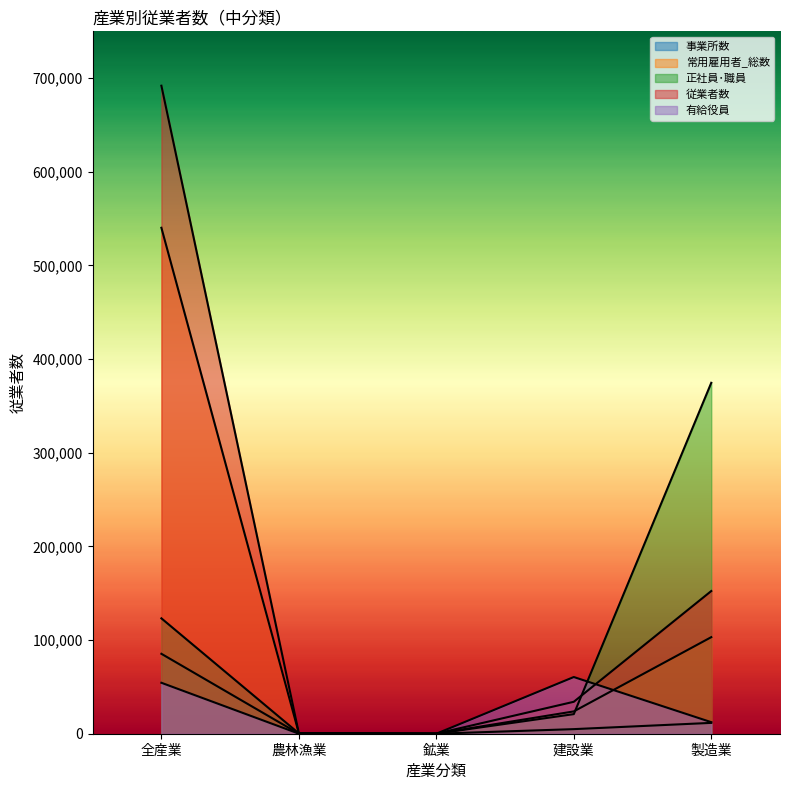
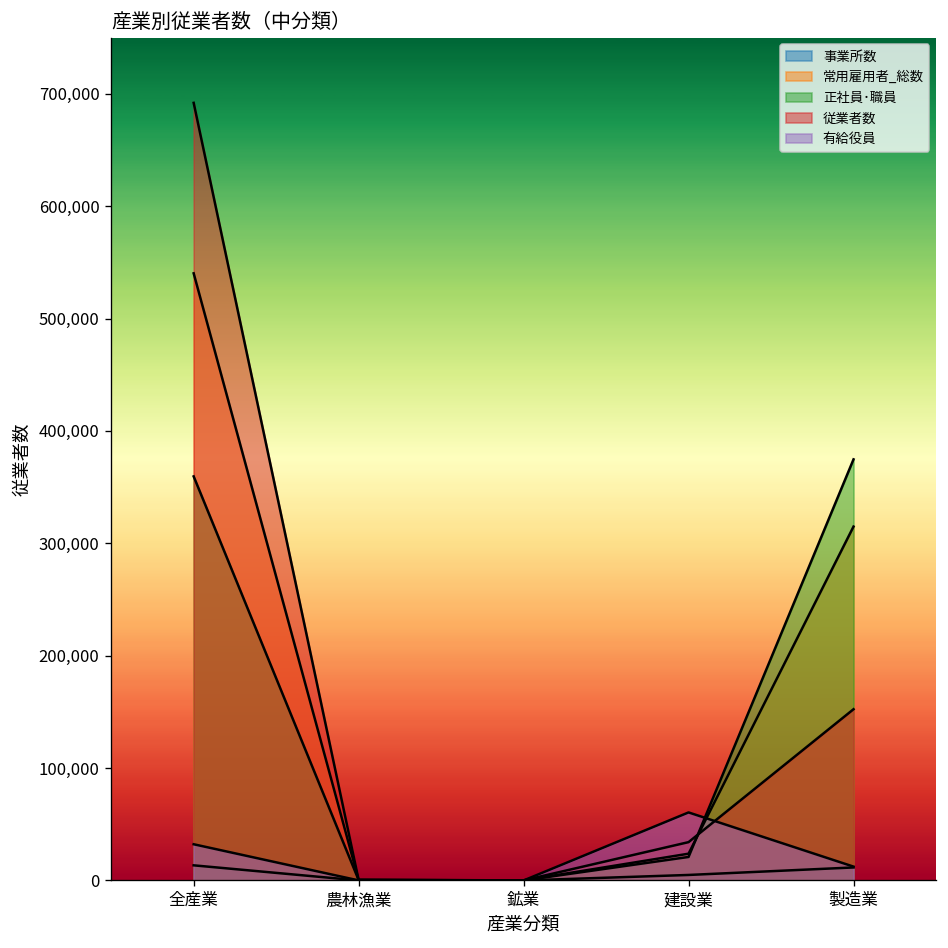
  {
    "事業所数": {
-     "全産業": "90,000",
+     "全産業": "10,000",
      "建設業": "0"
    },
    "常用雇用者_総数": {
      "全産業": "540,000",
      "建設業": "20,000",
-     "製造業": "100,000"
+     "製造業": "310,000"
    },
    "正社員･職員": {
-     "全産業": "120,000",
+     "全産業": "360,000",
      "建設業": "20,000",
      "製造業": "370,000"
    },
    "従業者数": {
      "全産業": "690,000",
      "建設業": "30,000",
      "製造業": "150,000"
    },
    "有給役員": {
-     "全産業": "50,000",
+     "全産業": "30,000",
      "建設業": "60,000"
    }
  }
